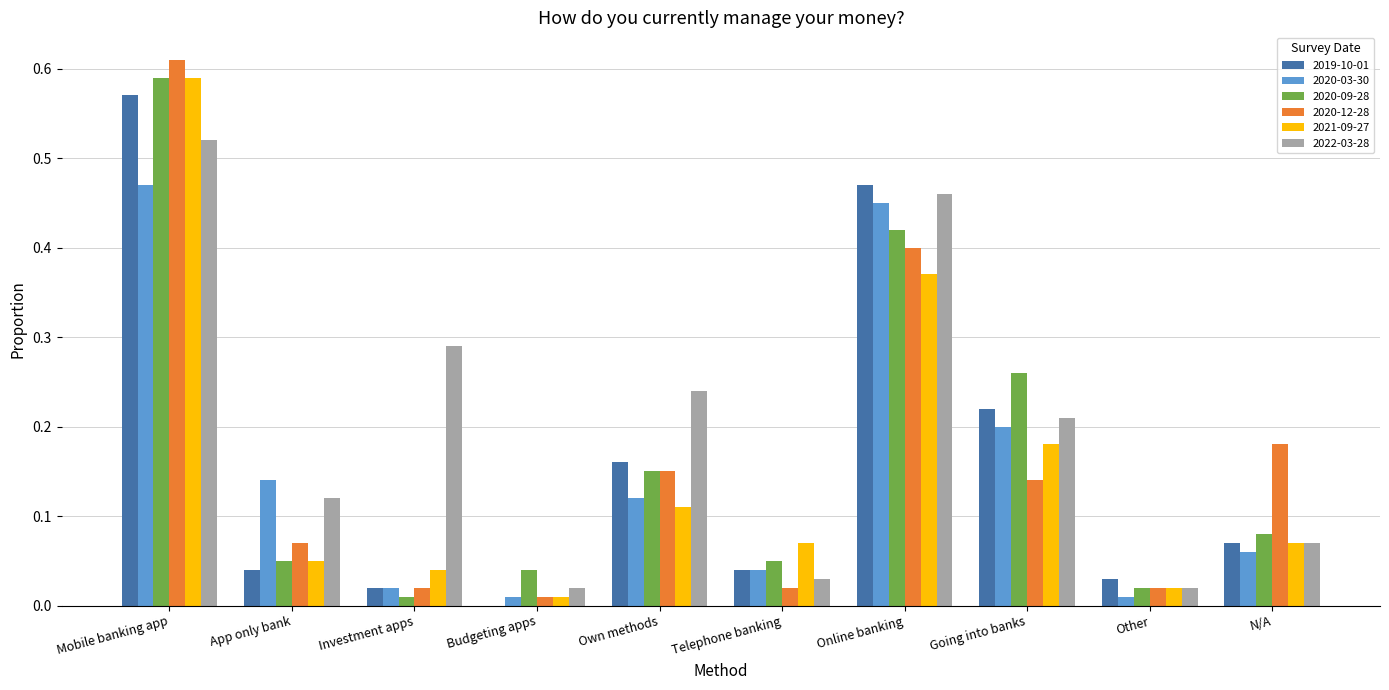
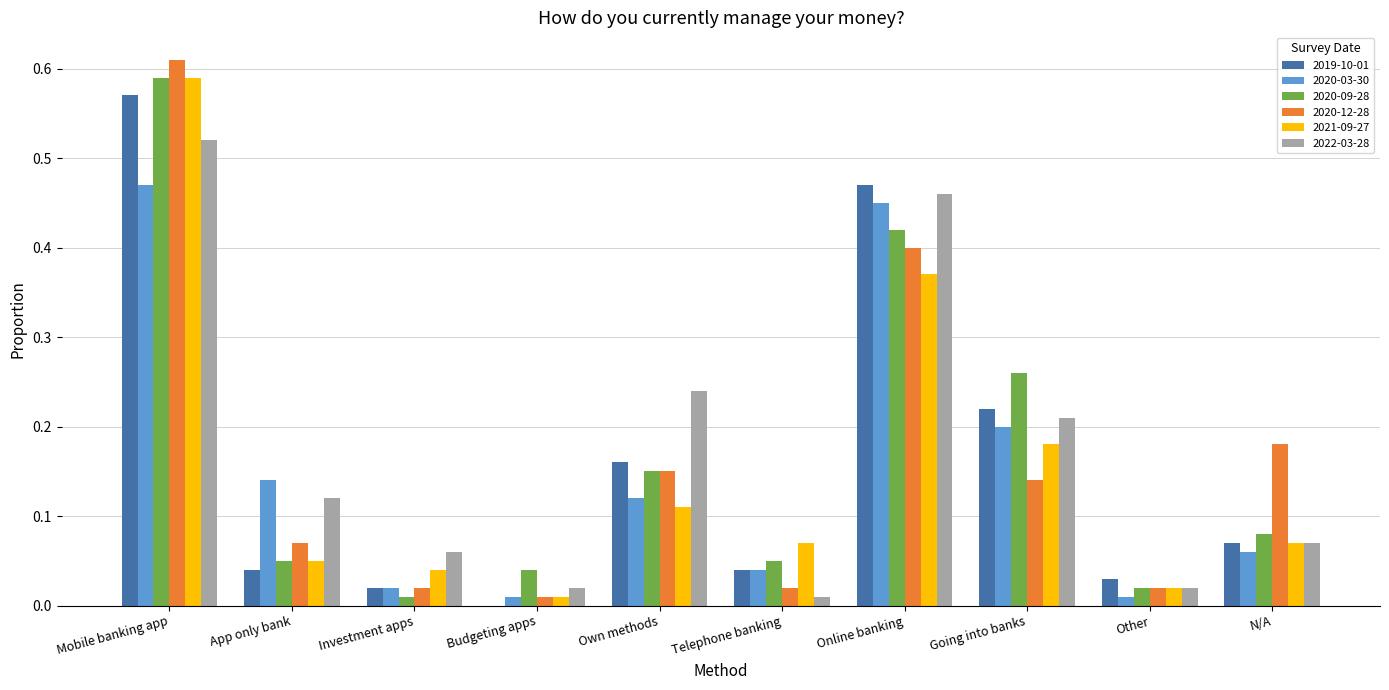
  {
    "2019-10-01": {
      "Mobile banking app": 0.57,
      "App only bank": 0.04,
      "Investment apps": 0.02,
      "Budgeting apps": 0.00,
      "Own methods": 0.16,
      "Telephone banking": 0.04,
      "Online banking": 0.47,
      "Going into banks": 0.22,
      "Other": 0.03,
      "N/A": 0.07
    },
    "2020-03-30": {
      "Mobile banking app": 0.47,
      "App only bank": 0.14,
      "Investment apps": 0.02,
      "Budgeting apps": 0.01,
      "Own methods": 0.12,
      "Telephone banking": 0.04,
      "Online banking": 0.45,
      "Going into banks": 0.20,
      "Other": 0.01,
      "N/A": 0.06
    },
    "2020-09-28": {
      "Mobile banking app": 0.59,
      "App only bank": 0.05,
      "Investment apps": 0.01,
      "Budgeting apps": 0.04,
      "Own methods": 0.15,
      "Telephone banking": 0.05,
      "Online banking": 0.42,
      "Going into banks": 0.26,
      "Other": 0.02,
      "N/A": 0.08
    },
    "2020-12-28": {
      "Mobile banking app": 0.61,
      "App only bank": 0.07,
      "Investment apps": 0.02,
      "Budgeting apps": 0.01,
      "Own methods": 0.15,
      "Telephone banking": 0.02,
      "Online banking": 0.40,
      "Going into banks": 0.14,
      "Other": 0.02,
      "N/A": 0.18
    },
    "2021-09-27": {
      "Mobile banking app": 0.59,
      "App only bank": 0.05,
      "Investment apps": 0.04,
      "Budgeting apps": 0.01,
      "Own methods": 0.11,
      "Telephone banking": 0.07,
      "Online banking": 0.37,
      "Going into banks": 0.18,
      "Other": 0.02,
      "N/A": 0.07
    },
    "2022-03-28": {
      "Mobile banking app": 0.52,
      "App only bank": 0.12,
-     "Investment apps": 0.29,
+     "Investment apps": 0.06,
      "Budgeting apps": 0.02,
      "Own methods": 0.24,
-     "Telephone banking": 0.03,
+     "Telephone banking": 0.01,
      "Online banking": 0.46,
      "Going into banks": 0.21,
      "Other": 0.02,
      "N/A": 0.07
    }
  }
